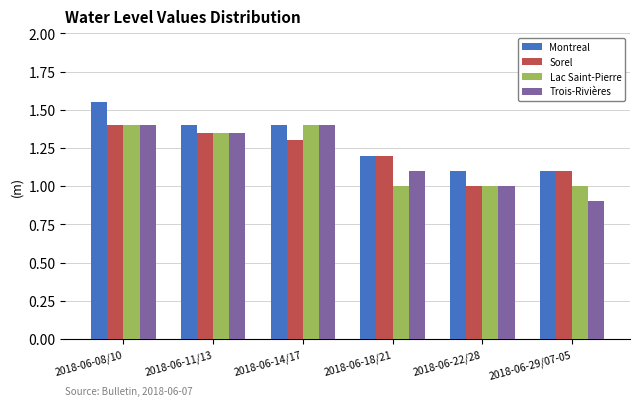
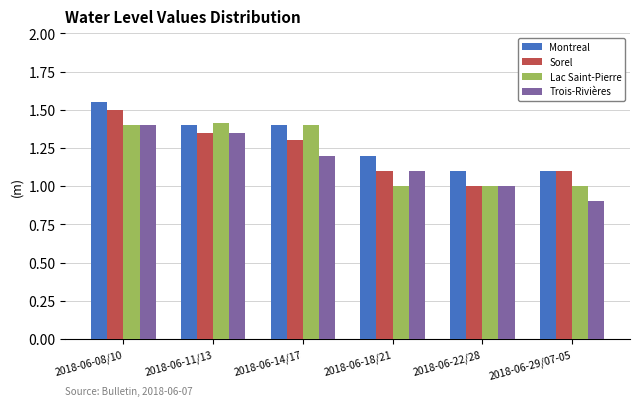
  {
    "Montreal": {
      "2018-06-08/10": 1.55,
      "2018-06-11/13": 1.40,
      "2018-06-14/17": 1.40,
      "2018-06-18/21": 1.20,
      "2018-06-22/28": 1.10,
      "2018-06-29/07-05": 1.10
    },
    "Sorel": {
-     "2018-06-08/10": 1.4,
+     "2018-06-08/10": 1.5,
      "2018-06-11/13": 1.35,
      "2018-06-14/17": 1.3,
-     "2018-06-18/21": 1.2,
+     "2018-06-18/21": 1.1,
      "2018-06-22/28": 1.0,
      "2018-06-29/07-05": 1.1
    },
    "Lac Saint-Pierre": {
      "2018-06-08/10": 1.40,
-     "2018-06-11/13": 1.35,
+     "2018-06-11/13": 1.41,
      "2018-06-14/17": 1.40,
      "2018-06-18/21": 1.00,
      "2018-06-22/28": 1.00,
      "2018-06-29/07-05": 1.00
    },
    "Trois-Rivières": {
      "2018-06-08/10": 1.4,
      "2018-06-11/13": 1.35,
-     "2018-06-14/17": 1.4,
+     "2018-06-14/17": 1.2,
      "2018-06-18/21": 1.1,
      "2018-06-22/28": 1.0,
      "2018-06-29/07-05": 0.9
    }
  }
